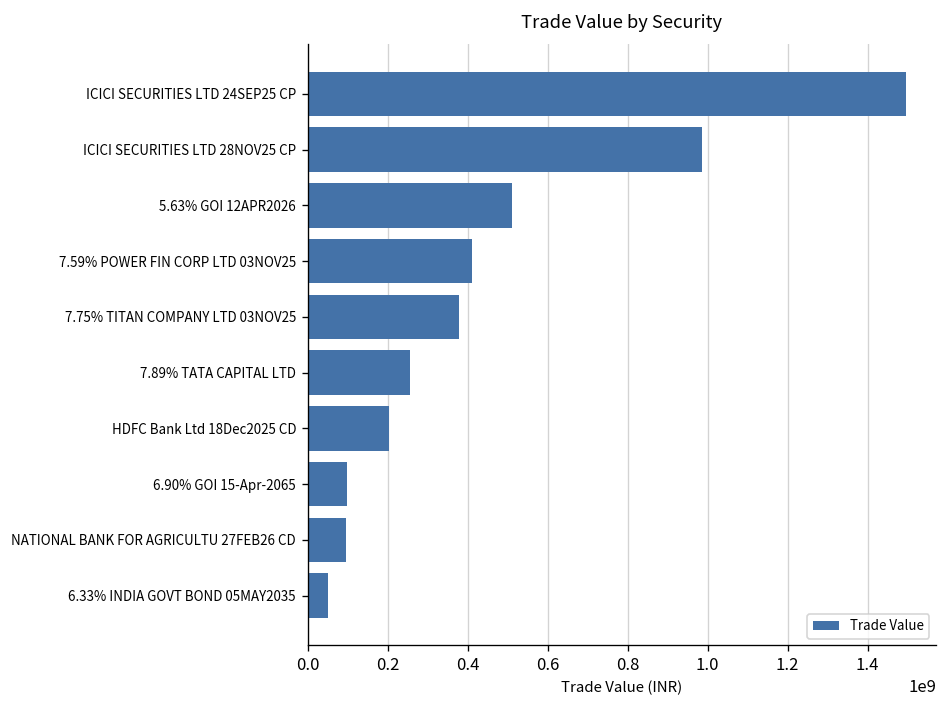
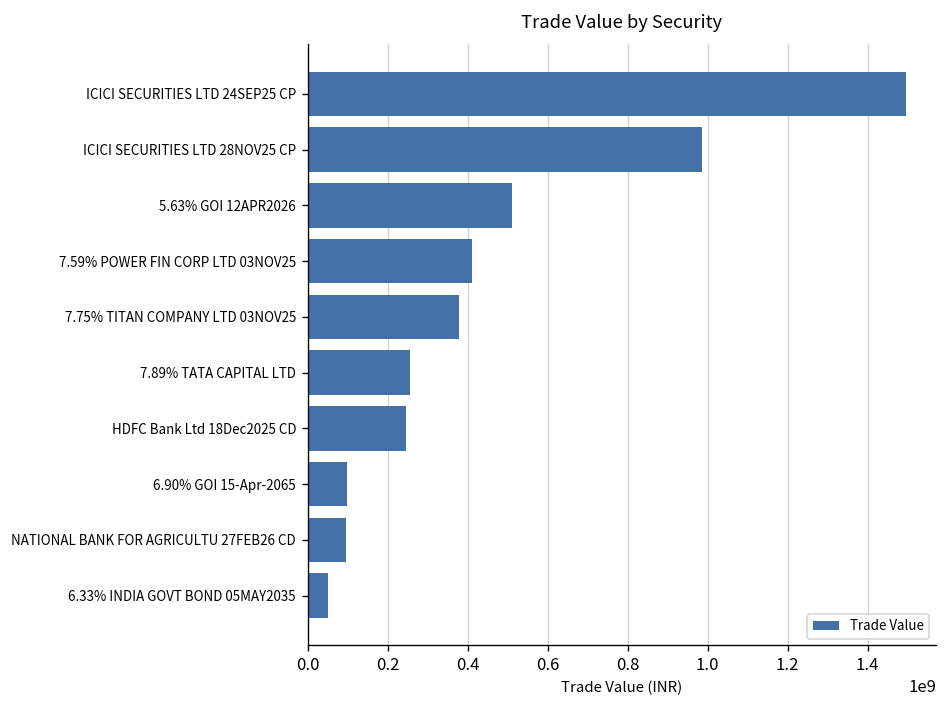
  {
    "ICICI SECURITIES LTD 24SEP25 CP": 1500000000,
    "ICICI SECURITIES LTD 28NOV25 CP": 990000000,
    "5.63% GOI 12APR2026": 510000000,
    "7.59% POWER FIN CORP LTD 03NOV25": 410000000,
    "7.75% TITAN COMPANY LTD 03NOV25": 380000000,
    "7.89% TATA CAPITAL LTD": 260000000,
-   "HDFC Bank Ltd 18Dec2025 CD": 200000000,
+   "HDFC Bank Ltd 18Dec2025 CD": 250000000,
    "6.90% GOI 15-Apr-2065": 100000000,
    "NATIONAL BANK FOR AGRICULTU 27FEB26 CD": 100000000,
    "6.33% INDIA GOVT BOND 05MAY2035": 50000000
  }
